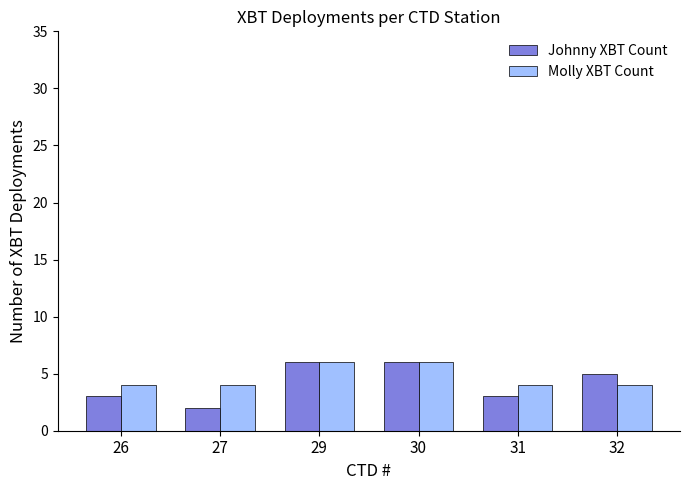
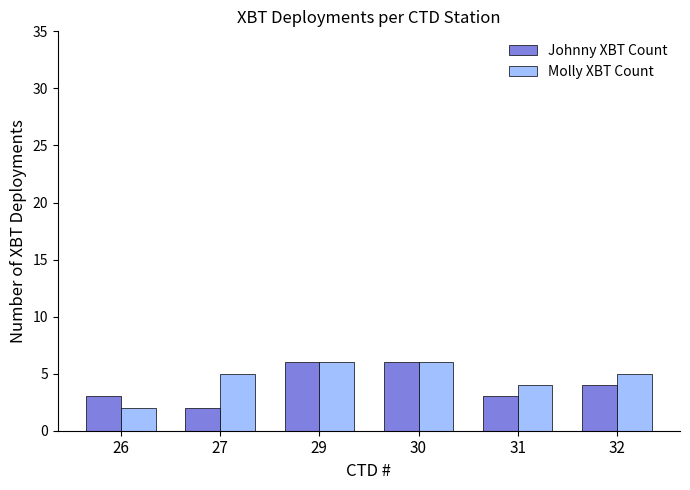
  {
    "Johnny XBT Count": {
      "26": 3,
      "27": 2,
      "29": 6,
      "30": 6,
      "31": 3,
-     "32": 5
+     "32": 4
    },
    "Molly XBT Count": {
-     "26": 4,
-     "27": 4,
+     "26": 2,
+     "27": 5,
      "29": 6,
      "30": 6,
      "31": 4,
-     "32": 4
+     "32": 5
    }
  }
